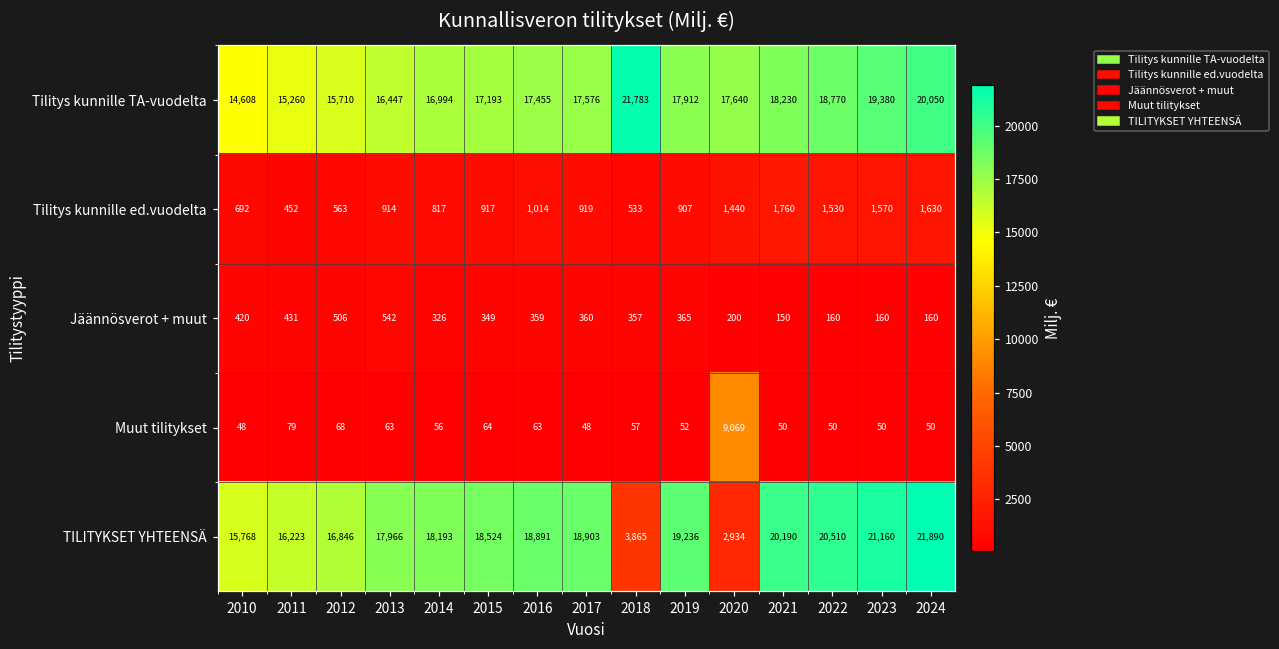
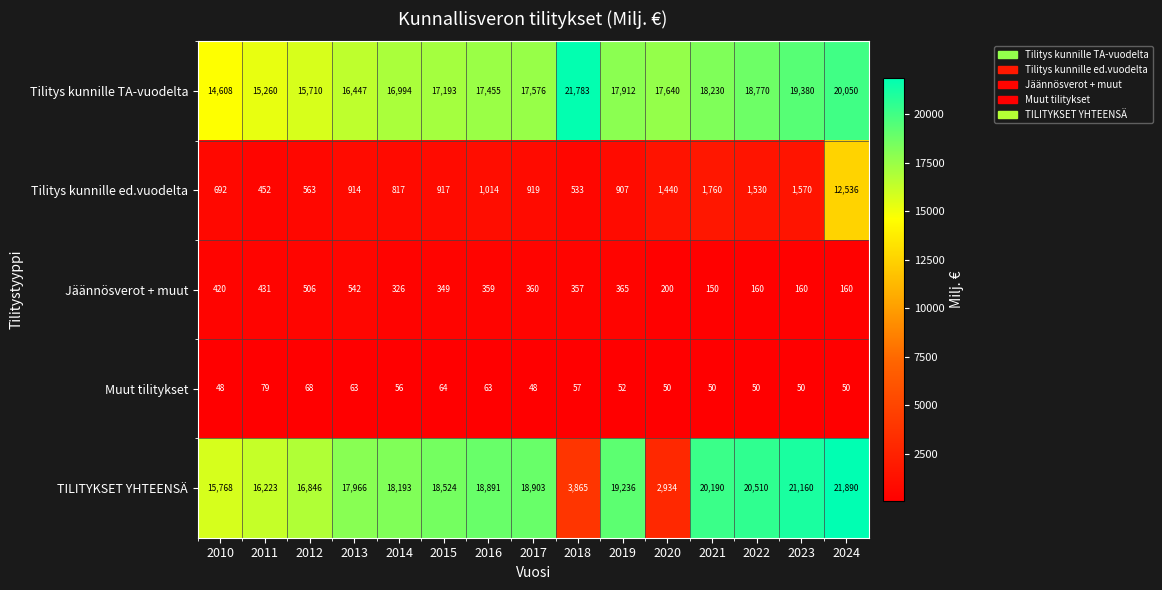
  {
    "Tilitys kunnille TA-vuodelta": {
      "2010": "14,608",
      "2011": "15,260",
      "2012": "15,710",
      "2013": "16,447",
      "2014": "16,994",
      "2015": "17,193",
      "2016": "17,455",
      "2017": "17,576",
      "2018": "21,783",
      "2019": "17,912",
      "2020": "17,640",
      "2021": "18,230",
      "2022": "18,770",
      "2023": "19,380",
      "2024": "20,050"
    },
    "Tilitys kunnille ed.vuodelta": {
      "2010": "692",
      "2011": "452",
      "2012": "563",
      "2013": "914",
      "2014": "817",
      "2015": "917",
      "2016": "1,014",
      "2017": "919",
      "2018": "533",
      "2019": "907",
      "2020": "1,440",
      "2021": "1,760",
      "2022": "1,530",
      "2023": "1,570",
-     "2024": "1,630"
+     "2024": "12,536"
    },
    "Jäännösverot + muut": {
      "2010": "420",
      "2011": "431",
      "2012": "506",
      "2013": "542",
      "2014": "326",
      "2015": "349",
      "2016": "359",
      "2017": "360",
      "2018": "357",
      "2019": "365",
      "2020": "200",
      "2021": "150",
      "2022": "160",
      "2023": "160",
      "2024": "160"
    },
    "Muut tilitykset": {
      "2010": "48",
      "2011": "79",
      "2012": "68",
      "2013": "63",
      "2014": "56",
      "2015": "64",
      "2016": "63",
      "2017": "48",
      "2018": "57",
      "2019": "52",
-     "2020": "9,069",
+     "2020": "50",
      "2021": "50",
      "2022": "50",
      "2023": "50",
      "2024": "50"
    },
    "TILITYKSET YHTEENSÄ": {
      "2010": "15,768",
      "2011": "16,223",
      "2012": "16,846",
      "2013": "17,966",
      "2014": "18,193",
      "2015": "18,524",
      "2016": "18,891",
      "2017": "18,903",
      "2018": "3,865",
      "2019": "19,236",
      "2020": "2,934",
      "2021": "20,190",
      "2022": "20,510",
      "2023": "21,160",
      "2024": "21,890"
    }
  }
